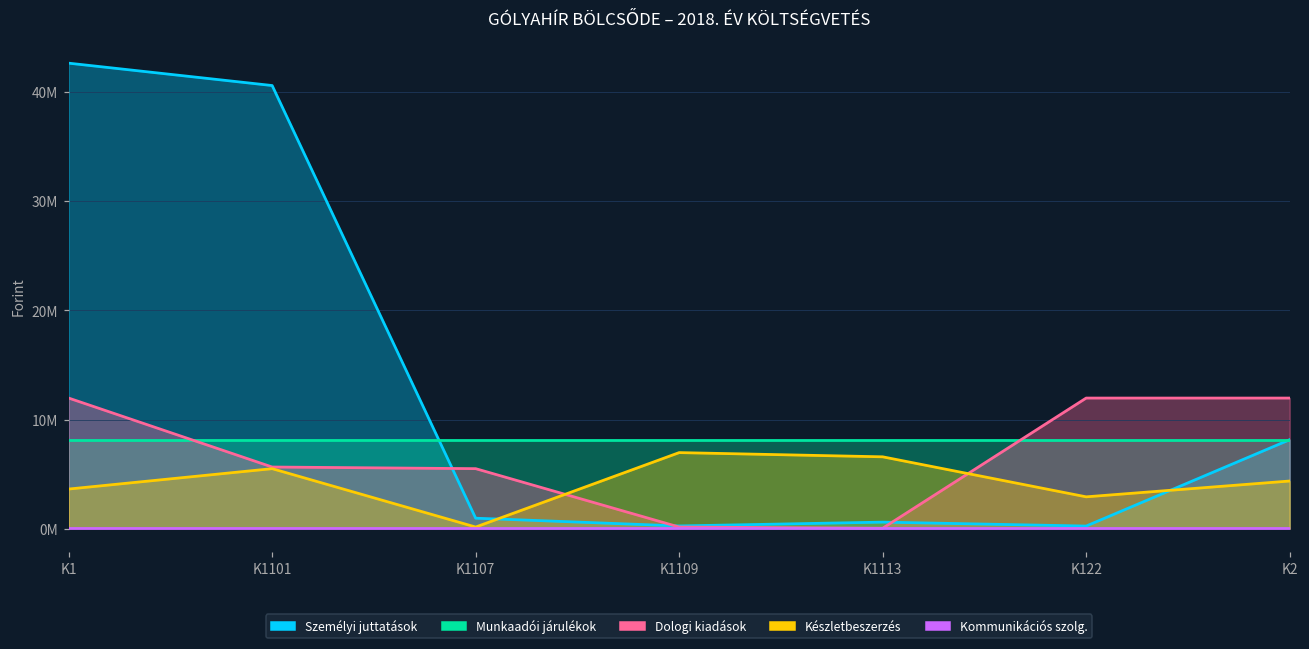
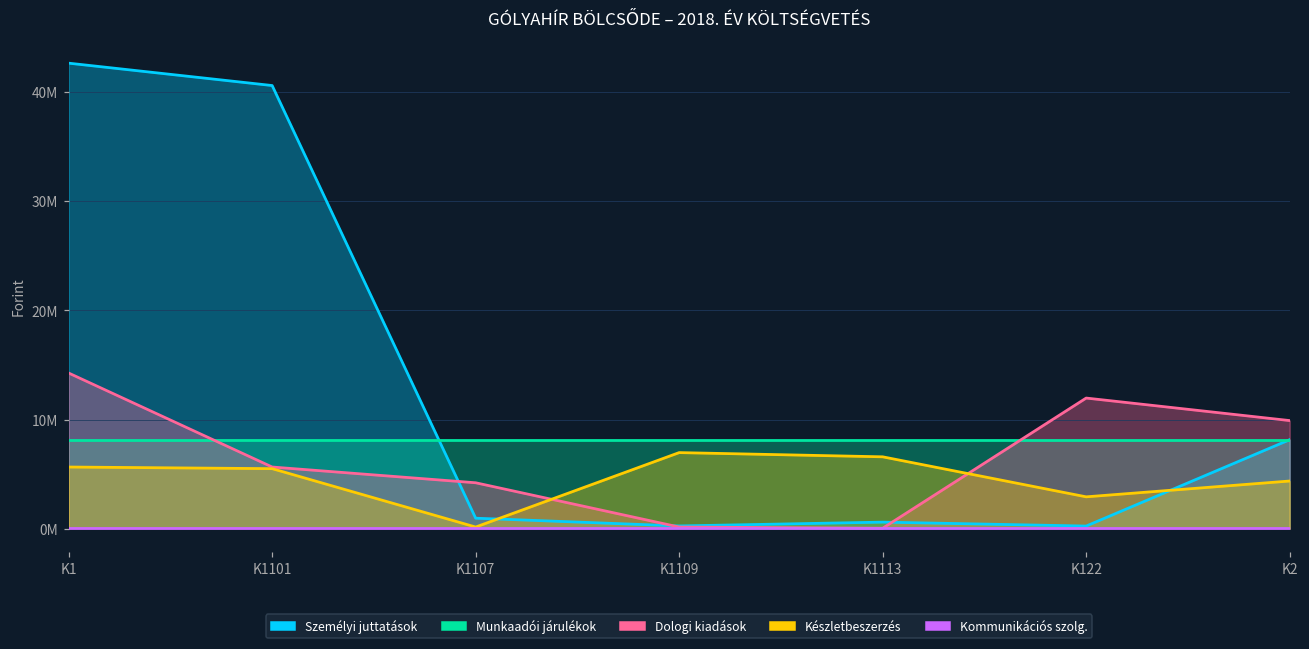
  {
    "Dologi kiadások": {
-     "K1": 12000000,
-     "K1107": 6000000,
+     "K1": 14000000,
+     "K1107": 4000000,
      "K122": 12000000,
-     "K2": 12000000
+     "K2": 10000000
    },
    "Készletbeszerzés": {
-     "K1": 4000000,
+     "K1": 6000000,
      "K1109": 7000000,
      "K1113": 7000000,
      "K122": 3000000,
      "K2": 4000000
    },
    "Kommunikációs szolg.": {
      "K1": 0,
      "K1101": 0,
      "K2": 0
    }
  }
